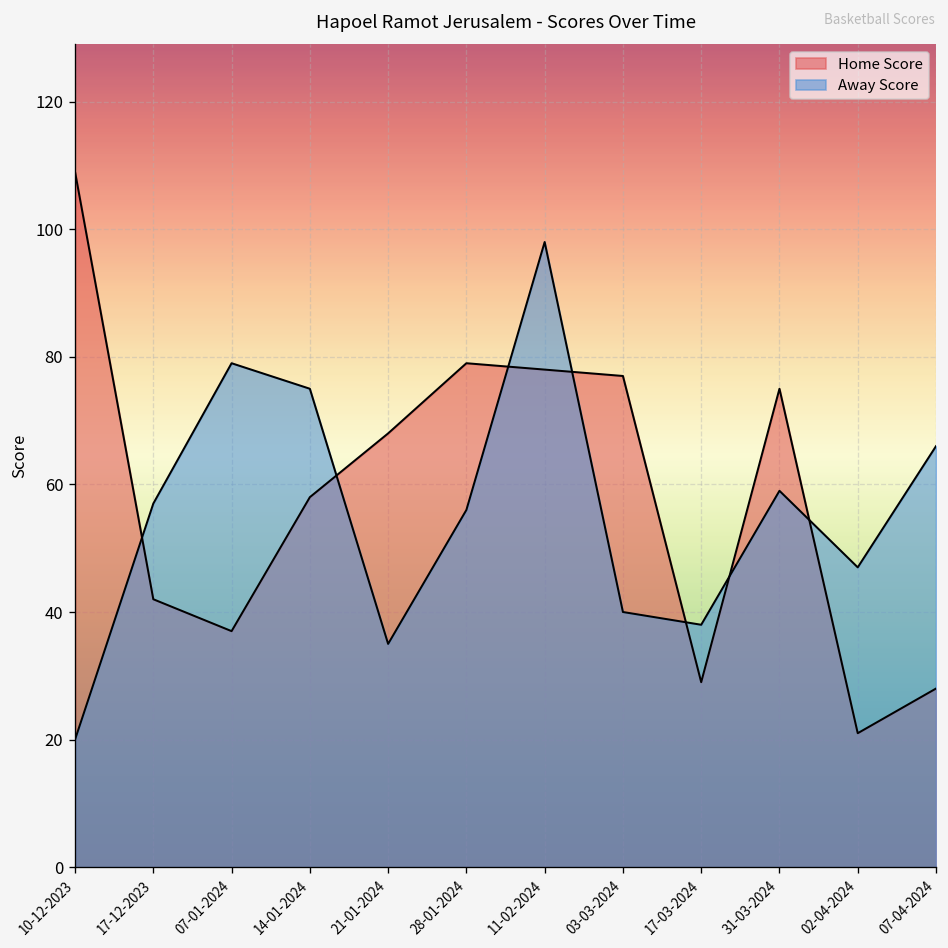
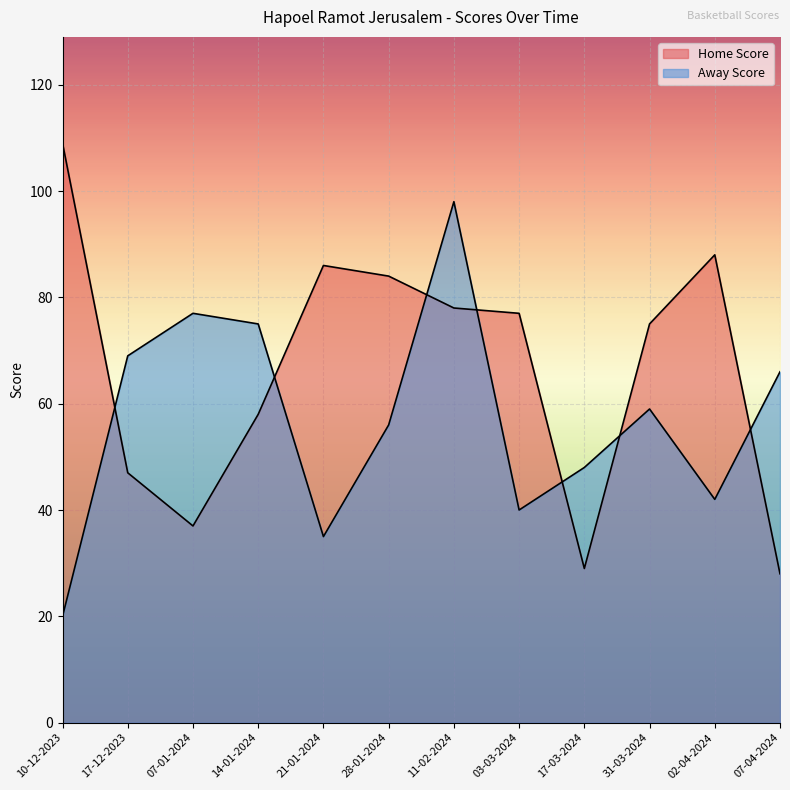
  {
    "Home Score": {
      "10-12-2023": 109,
-     "17-12-2023": 42,
+     "17-12-2023": 47,
      "07-01-2024": 37,
      "14-01-2024": 58,
-     "21-01-2024": 68,
-     "28-01-2024": 79,
+     "21-01-2024": 86,
+     "28-01-2024": 84,
      "11-02-2024": 78,
      "03-03-2024": 77,
      "17-03-2024": 29,
      "31-03-2024": 75,
-     "02-04-2024": 21,
+     "02-04-2024": 88,
      "07-04-2024": 28
    },
    "Away Score": {
      "10-12-2023": 20,
-     "17-12-2023": 57,
-     "07-01-2024": 79,
+     "17-12-2023": 69,
+     "07-01-2024": 77,
      "14-01-2024": 75,
      "21-01-2024": 35,
      "28-01-2024": 56,
      "11-02-2024": 98,
      "03-03-2024": 40,
-     "17-03-2024": 38,
+     "17-03-2024": 48,
      "31-03-2024": 59,
-     "02-04-2024": 47,
+     "02-04-2024": 42,
      "07-04-2024": 66
    }
  }
